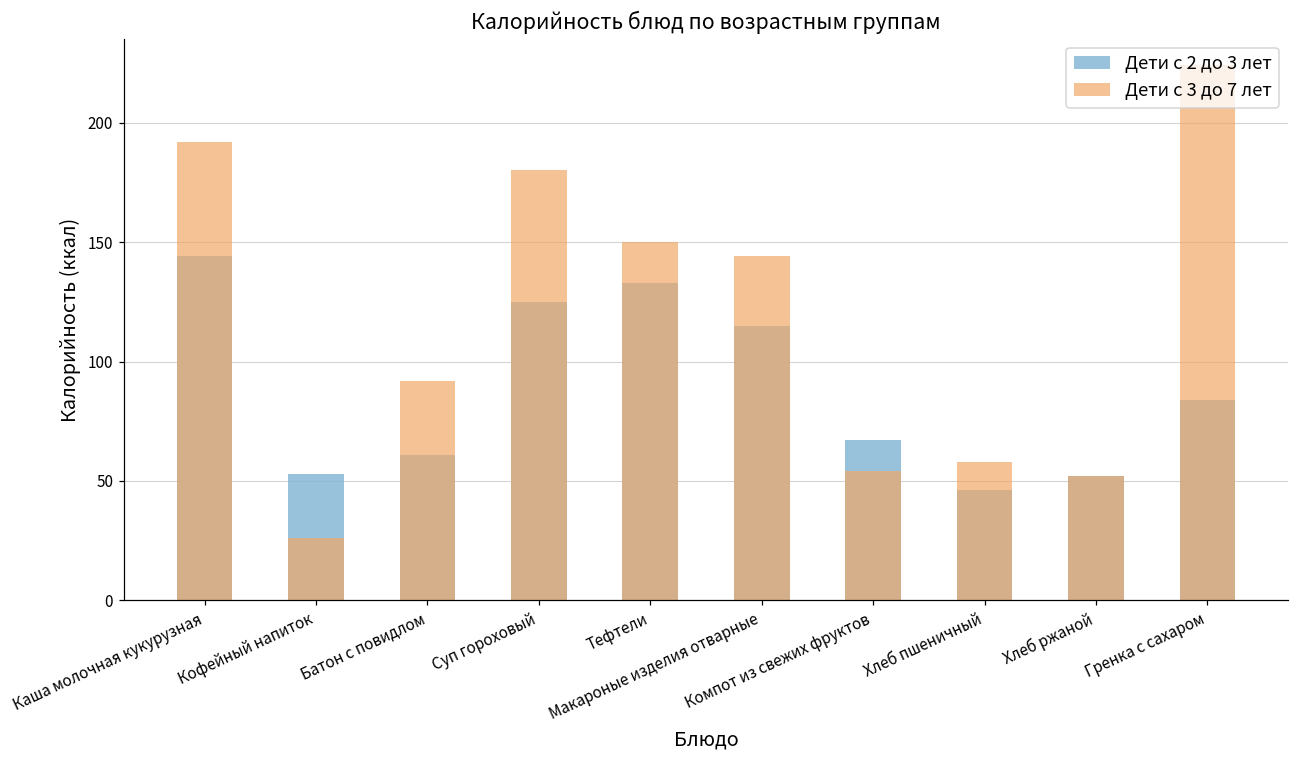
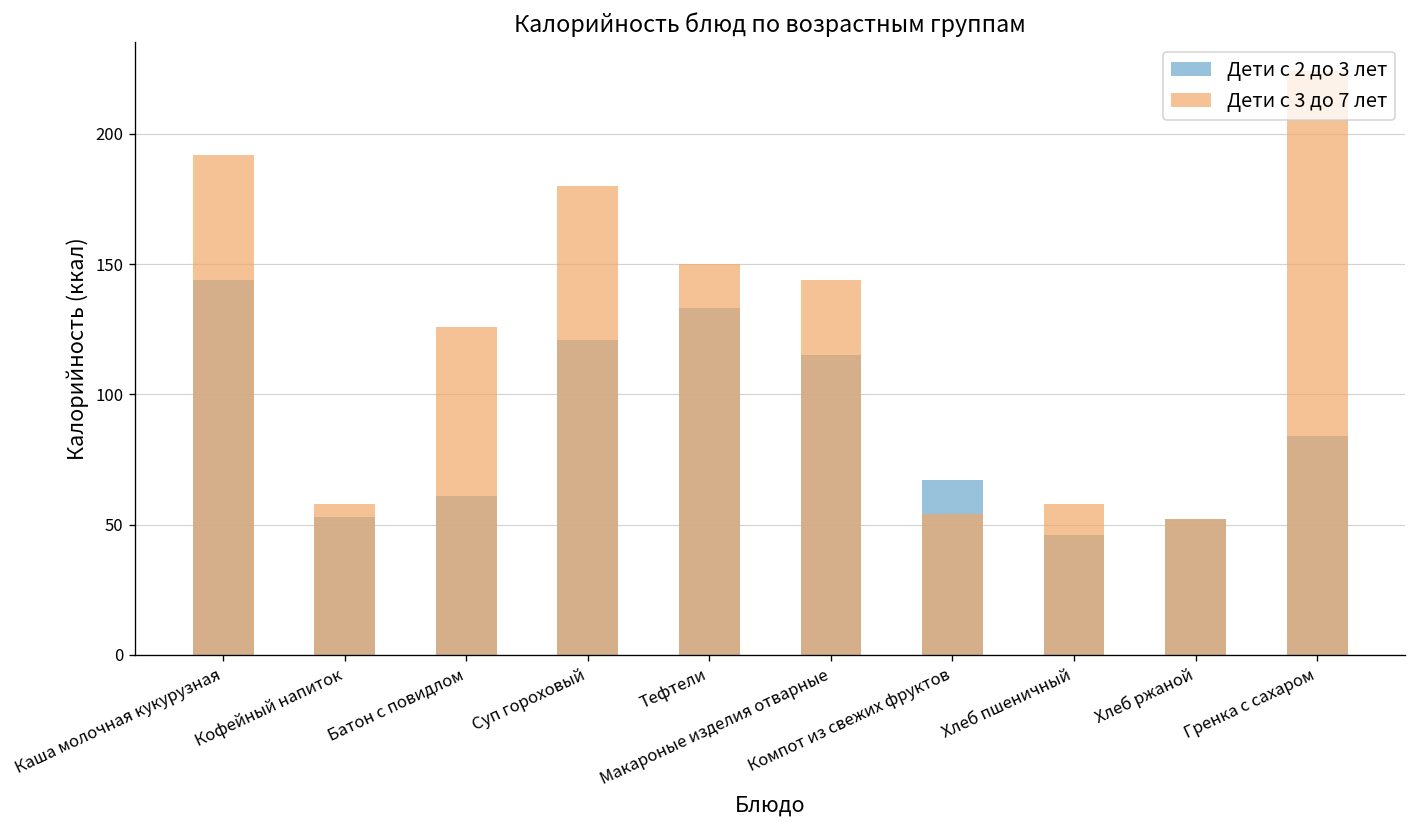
  {
    "Дети с 2 до 3 лет": {
-     "Суп гороховый": 125,
+     "Суп гороховый": 121,
      "Компот из свежих фруктов": 67,
      "Хлеб ржаной": 52
    },
    "Дети с 3 до 7 лет": {
      "Каша молочная кукурузная": 192,
-     "Кофейный напиток": 26,
-     "Батон с повидлом": 92,
+     "Кофейный напиток": 58,
+     "Батон с повидлом": 126,
      "Суп гороховый": 180,
      "Тефтели": 150,
      "Макароные изделия отварные": 144,
      "Хлеб пшеничный": 58,
      "Хлеб ржаной": 52
    }
  }
